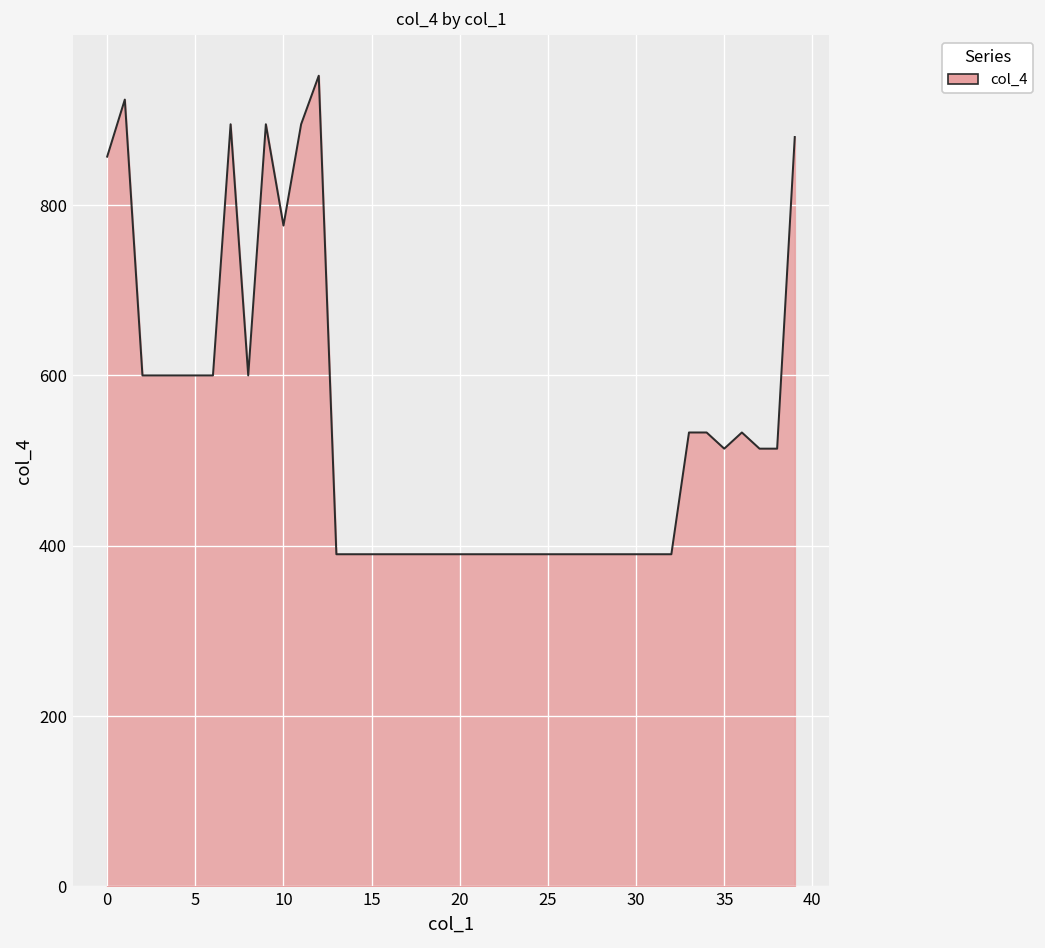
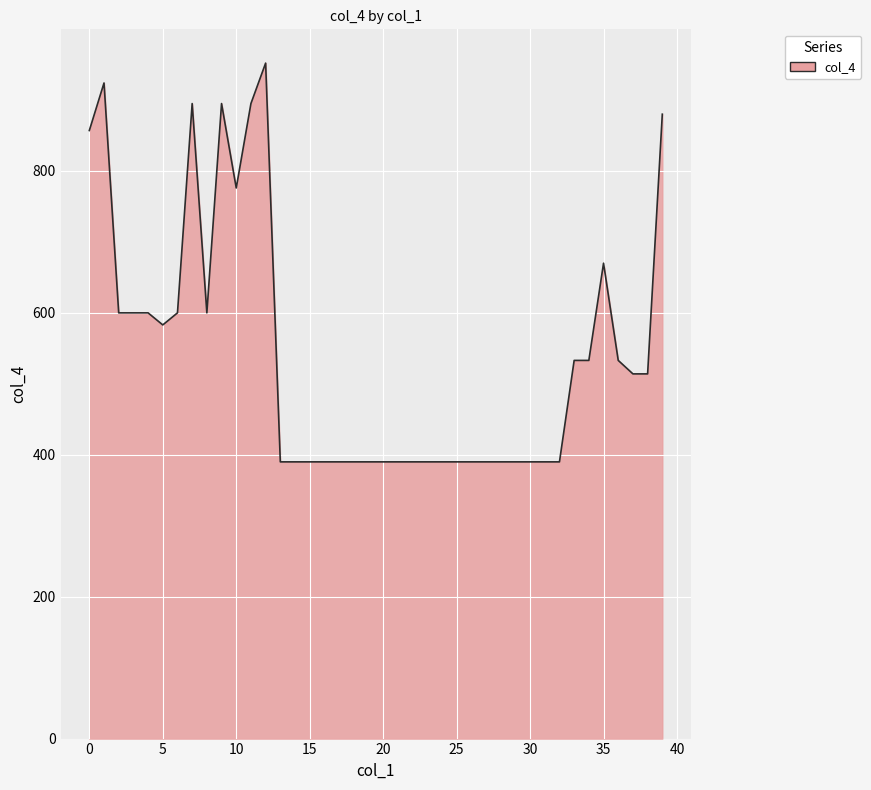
  {
    "0": 860,
-   "5": 600,
+   "5": 580,
    "10": 780,
    "15": 390,
    "20": 390,
    "25": 390,
    "30": 390,
-   "35": 510
+   "35": 670
  }
